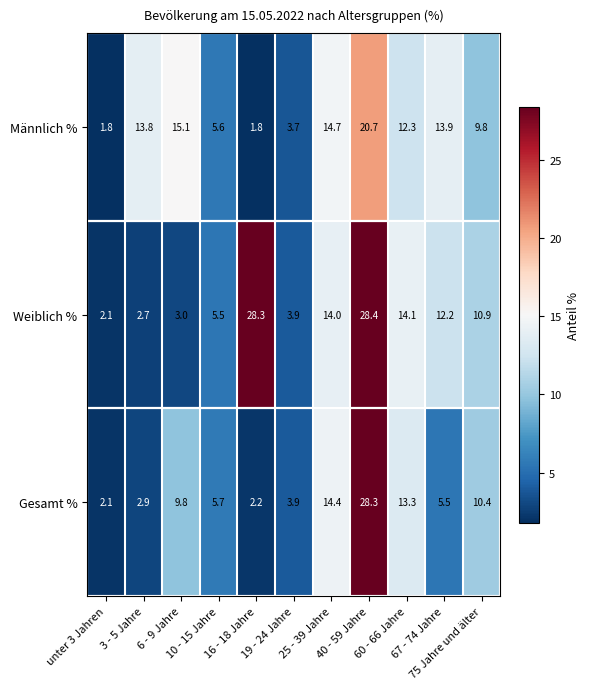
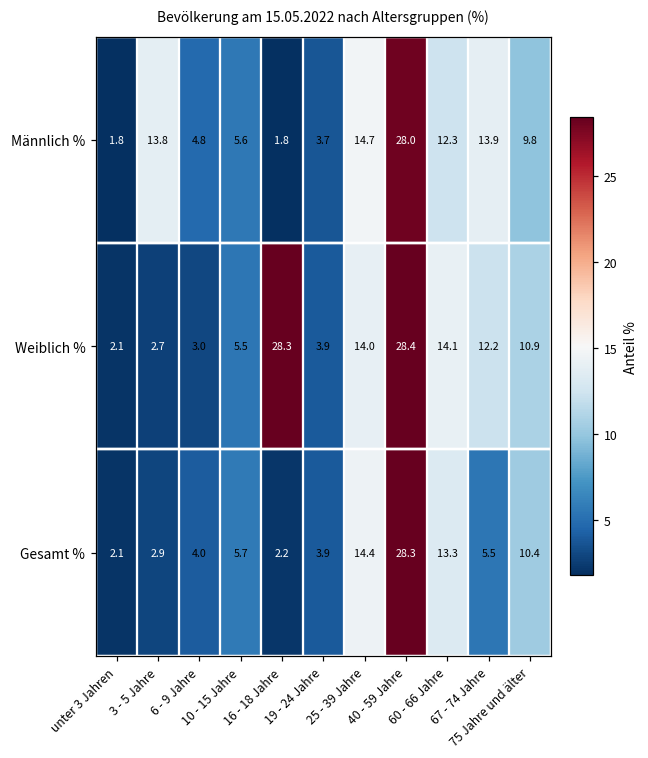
  {
    "Männlich %": {
      "unter 3 Jahren": 1.8,
      "3 - 5 Jahre": 13.8,
-     "6 - 9 Jahre": 15.1,
+     "6 - 9 Jahre": 4.8,
      "10 - 15 Jahre": 5.6,
      "16 - 18 Jahre": 1.8,
      "19 - 24 Jahre": 3.7,
      "25 - 39 Jahre": 14.7,
-     "40 - 59 Jahre": 20.7,
+     "40 - 59 Jahre": 28.0,
      "60 - 66 Jahre": 12.3,
      "67 - 74 Jahre": 13.9,
      "75 Jahre und älter": 9.8
    },
    "Weiblich %": {
      "unter 3 Jahren": 2.1,
      "3 - 5 Jahre": 2.7,
      "6 - 9 Jahre": 3.0,
      "10 - 15 Jahre": 5.5,
      "16 - 18 Jahre": 28.3,
      "19 - 24 Jahre": 3.9,
      "25 - 39 Jahre": 14.0,
      "40 - 59 Jahre": 28.4,
      "60 - 66 Jahre": 14.1,
      "67 - 74 Jahre": 12.2,
      "75 Jahre und älter": 10.9
    },
    "Gesamt %": {
      "unter 3 Jahren": 2.1,
      "3 - 5 Jahre": 2.9,
-     "6 - 9 Jahre": 9.8,
+     "6 - 9 Jahre": 4.0,
      "10 - 15 Jahre": 5.7,
      "16 - 18 Jahre": 2.2,
      "19 - 24 Jahre": 3.9,
      "25 - 39 Jahre": 14.4,
      "40 - 59 Jahre": 28.3,
      "60 - 66 Jahre": 13.3,
      "67 - 74 Jahre": 5.5,
      "75 Jahre und älter": 10.4
    }
  }
